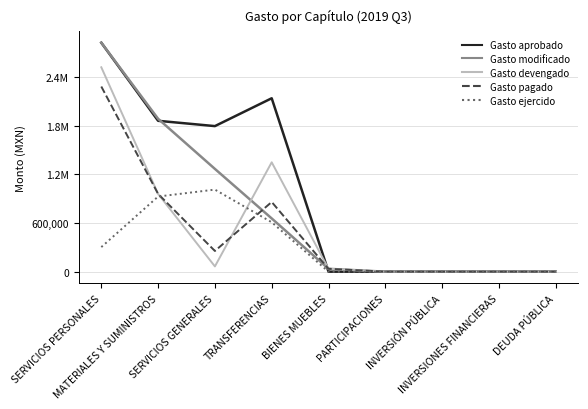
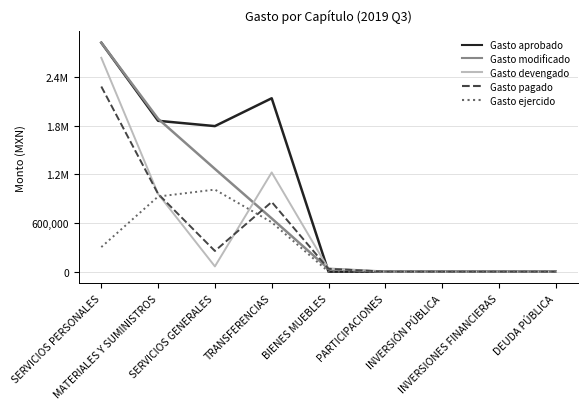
  {
    "Gasto devengado": {
-     "SERVICIOS PERSONALES": "2,500,000",
+     "SERVICIOS PERSONALES": "2,600,000",
      "SERVICIOS GENERALES": "100,000",
-     "TRANSFERENCIAS": "1,400,000"
+     "TRANSFERENCIAS": "1,200,000"
    }
  }
